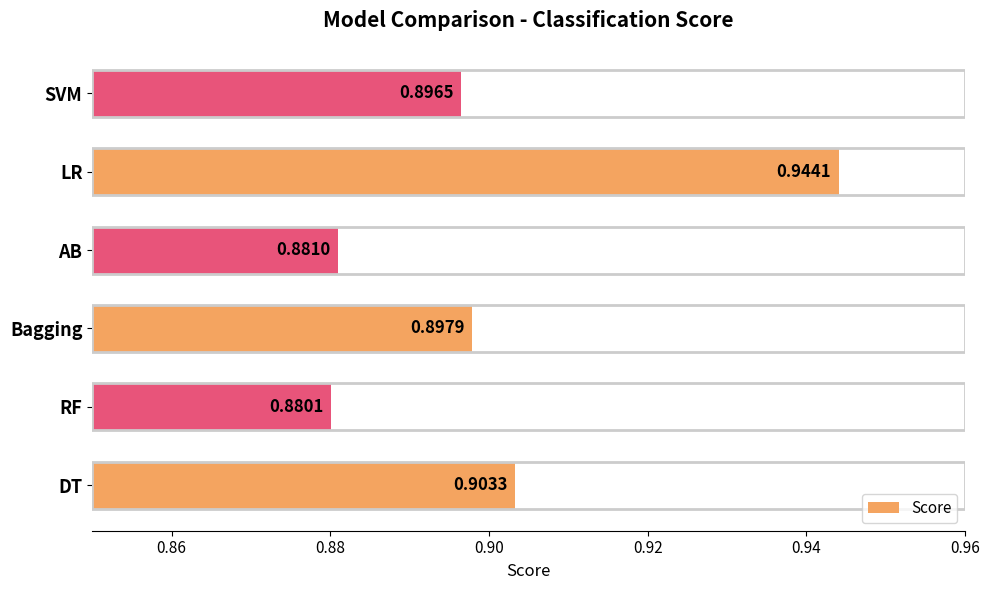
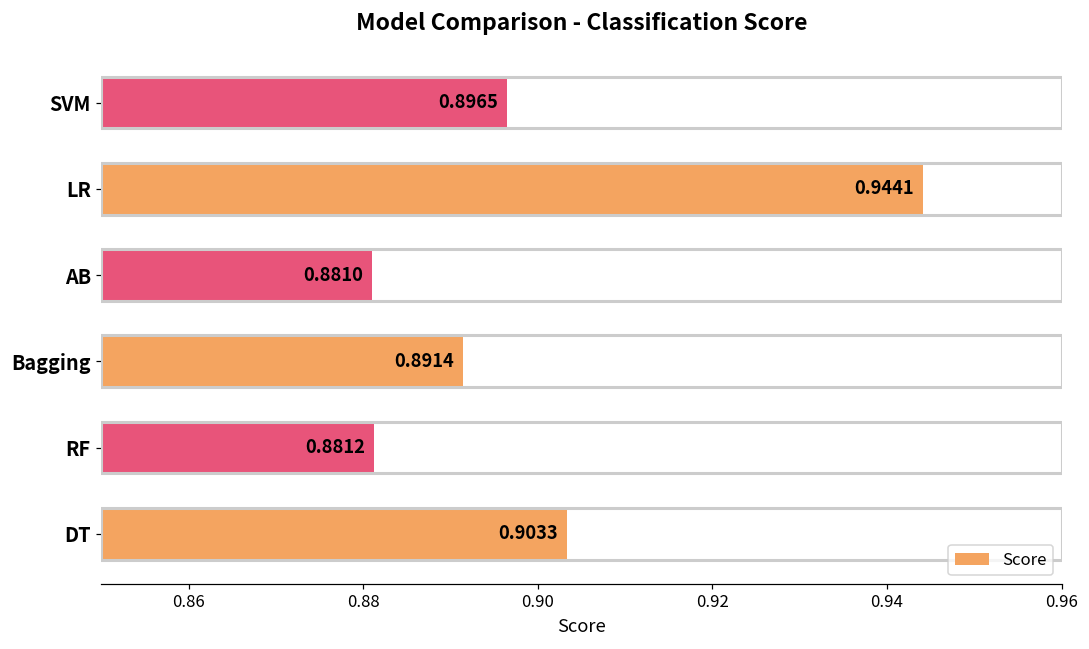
  {
    "SVM": 0.8965,
    "LR": 0.9441,
    "AB": 0.8810,
-   "Bagging": 0.8979,
-   "RF": 0.8801,
+   "Bagging": 0.8914,
+   "RF": 0.8812,
    "DT": 0.9033
  }
